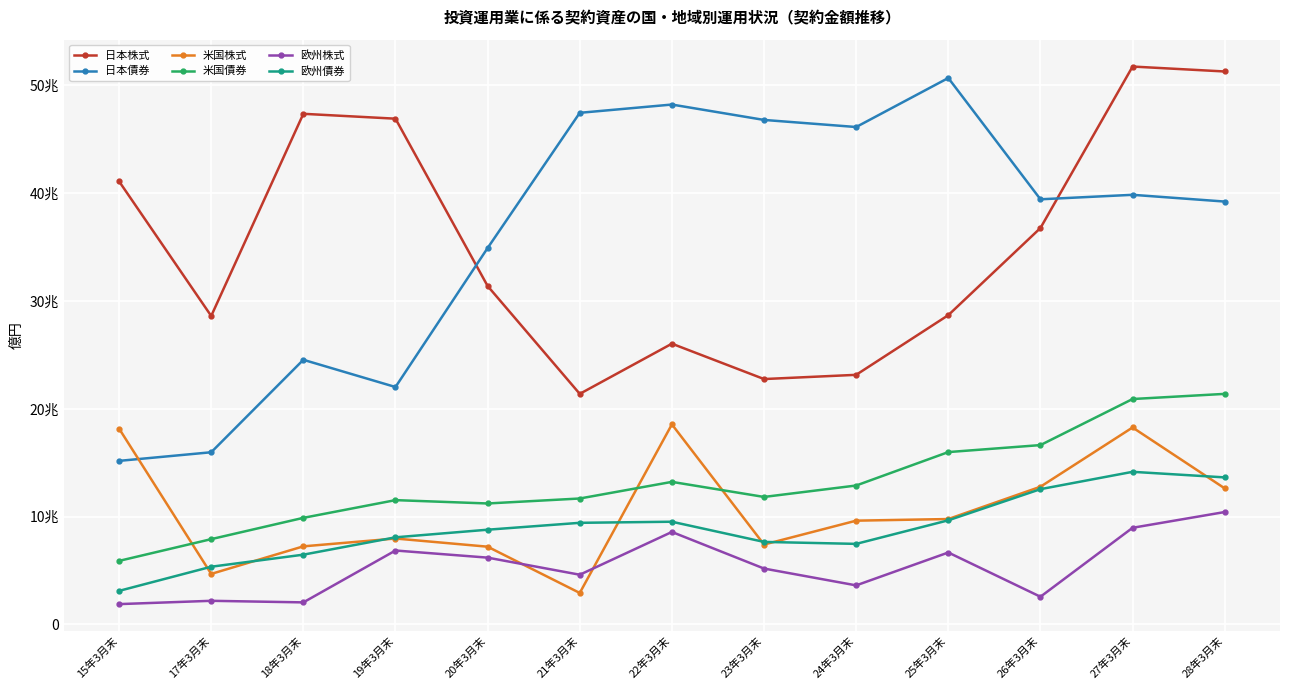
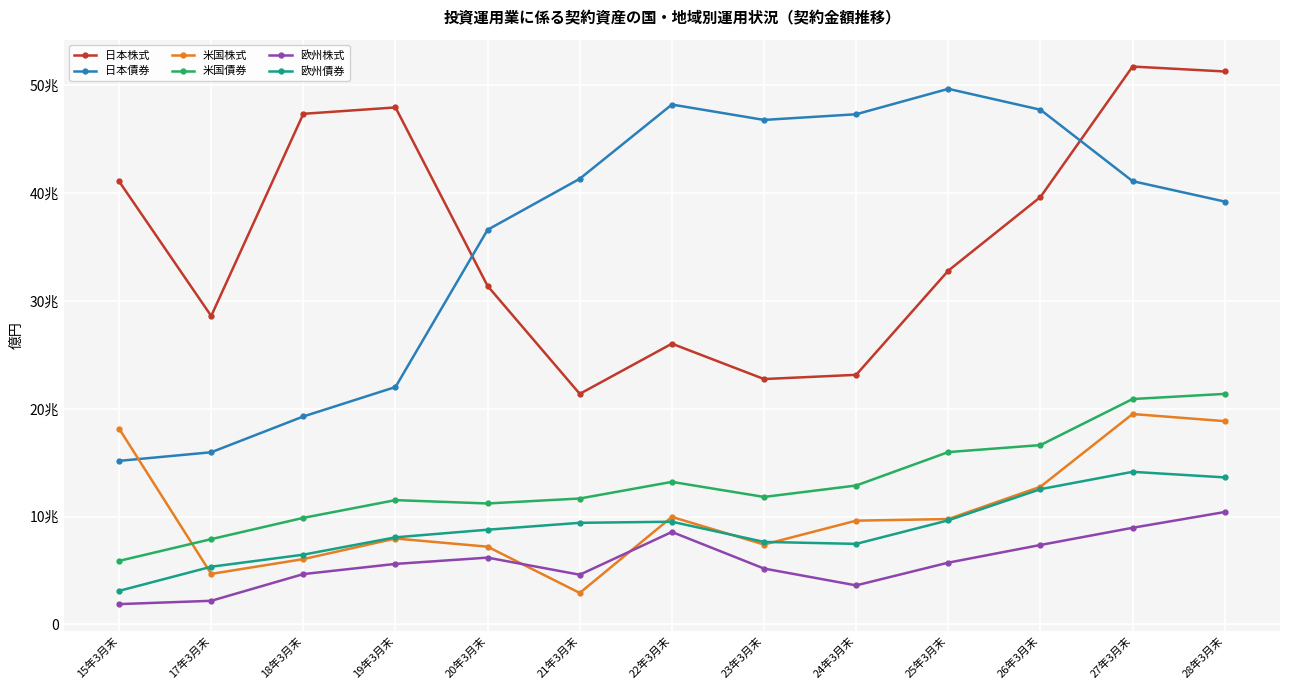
  {
    "日本株式": {
      "15年3月末": "41.1兆",
      "17年3月末": "28.6兆",
      "18年3月末": "47.4兆",
-     "19年3月末": "46.9兆",
+     "19年3月末": "47.9兆",
      "20年3月末": "31.4兆",
      "21年3月末": "21.4兆",
      "22年3月末": "26.0兆",
      "23年3月末": "22.8兆",
      "24年3月末": "23.1兆",
-     "25年3月末": "28.7兆",
-     "26年3月末": "36.8兆",
+     "25年3月末": "32.8兆",
+     "26年3月末": "39.6兆",
      "27年3月末": "51.7兆",
      "28年3月末": "51.3兆"
    },
    "日本債券": {
      "15年3月末": "15.2兆",
      "17年3月末": "16.0兆",
-     "18年3月末": "24.5兆",
+     "18年3月末": "19.3兆",
      "19年3月末": "22.0兆",
-     "20年3月末": "34.9兆",
-     "21年3月末": "47.4兆",
+     "20年3月末": "36.6兆",
+     "21年3月末": "41.3兆",
      "22年3月末": "48.2兆",
      "23年3月末": "46.8兆",
-     "24年3月末": "46.1兆",
-     "25年3月末": "50.7兆",
-     "26年3月末": "39.4兆",
-     "27年3月末": "39.8兆",
+     "24年3月末": "47.3兆",
+     "25年3月末": "49.7兆",
+     "26年3月末": "47.7兆",
+     "27年3月末": "41.1兆",
      "28年3月末": "39.2兆"
    },
    "米国株式": {
      "15年3月末": "18.2兆",
      "17年3月末": "4.7兆",
-     "18年3月末": "7.2兆",
+     "18年3月末": "6.1兆",
      "20年3月末": "7.2兆",
      "21年3月末": "2.9兆",
-     "22年3月末": "18.6兆",
+     "22年3月末": "10.0兆",
      "23年3月末": "7.4兆",
      "24年3月末": "9.6兆",
-     "27年3月末": "18.3兆",
-     "28年3月末": "12.6兆"
+     "27年3月末": "19.5兆",
+     "28年3月末": "18.9兆"
    },
    "欧州株式": {
      "15年3月末": "1.9兆",
      "17年3月末": "2.2兆",
-     "18年3月末": "2.0兆",
-     "19年3月末": "6.9兆",
+     "18年3月末": "4.7兆",
+     "19年3月末": "5.6兆",
      "20年3月末": "6.2兆",
      "21年3月末": "4.6兆",
      "22年3月末": "8.6兆",
      "23年3月末": "5.2兆",
      "24年3月末": "3.6兆",
-     "25年3月末": "6.7兆",
-     "26年3月末": "2.6兆",
+     "25年3月末": "5.7兆",
+     "26年3月末": "7.4兆",
      "27年3月末": "9.0兆",
      "28年3月末": "10.4兆"
    }
  }
